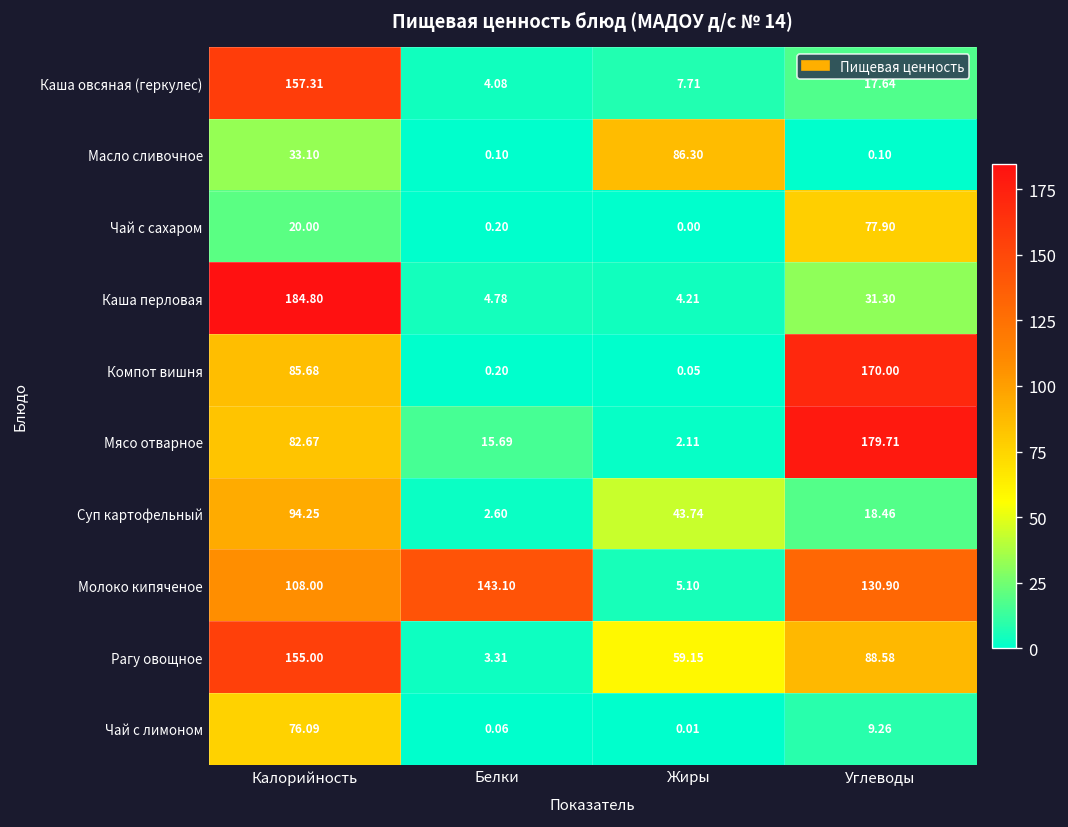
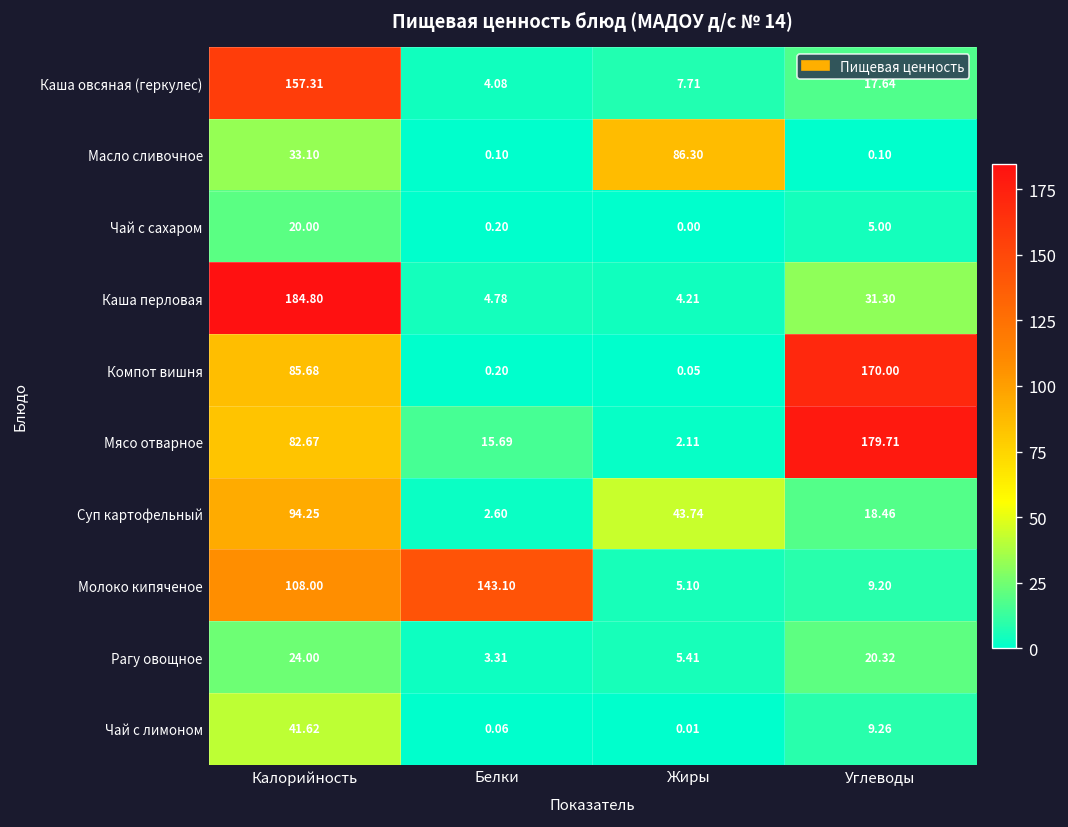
  {
    "Каша овсяная (геркулес)": {
      "Калорийность": 157.31,
      "Белки": 4.08,
      "Жиры": 7.71,
      "Углеводы": 17.64
    },
    "Масло сливочное": {
      "Калорийность": 33.10,
      "Белки": 0.10,
      "Жиры": 86.30,
      "Углеводы": 0.10
    },
    "Чай с сахаром": {
      "Калорийность": 20.00,
      "Белки": 0.20,
      "Жиры": 0.00,
-     "Углеводы": 77.90
+     "Углеводы": 5.00
    },
    "Каша перловая": {
      "Калорийность": 184.80,
      "Белки": 4.78,
      "Жиры": 4.21,
      "Углеводы": 31.30
    },
    "Компот вишня": {
      "Калорийность": 85.68,
      "Белки": 0.20,
      "Жиры": 0.05,
      "Углеводы": 170.00
    },
    "Мясо отварное": {
      "Калорийность": 82.67,
      "Белки": 15.69,
      "Жиры": 2.11,
      "Углеводы": 179.71
    },
    "Суп картофельный": {
      "Калорийность": 94.25,
      "Белки": 2.60,
      "Жиры": 43.74,
      "Углеводы": 18.46
    },
    "Молоко кипяченое": {
      "Калорийность": 108.00,
      "Белки": 143.10,
      "Жиры": 5.10,
-     "Углеводы": 130.90
+     "Углеводы": 9.20
    },
    "Рагу овощное": {
-     "Калорийность": 155.00,
+     "Калорийность": 24.00,
      "Белки": 3.31,
-     "Жиры": 59.15,
-     "Углеводы": 88.58
+     "Жиры": 5.41,
+     "Углеводы": 20.32
    },
    "Чай с лимоном": {
-     "Калорийность": 76.09,
+     "Калорийность": 41.62,
      "Белки": 0.06,
      "Жиры": 0.01,
      "Углеводы": 9.26
    }
  }
